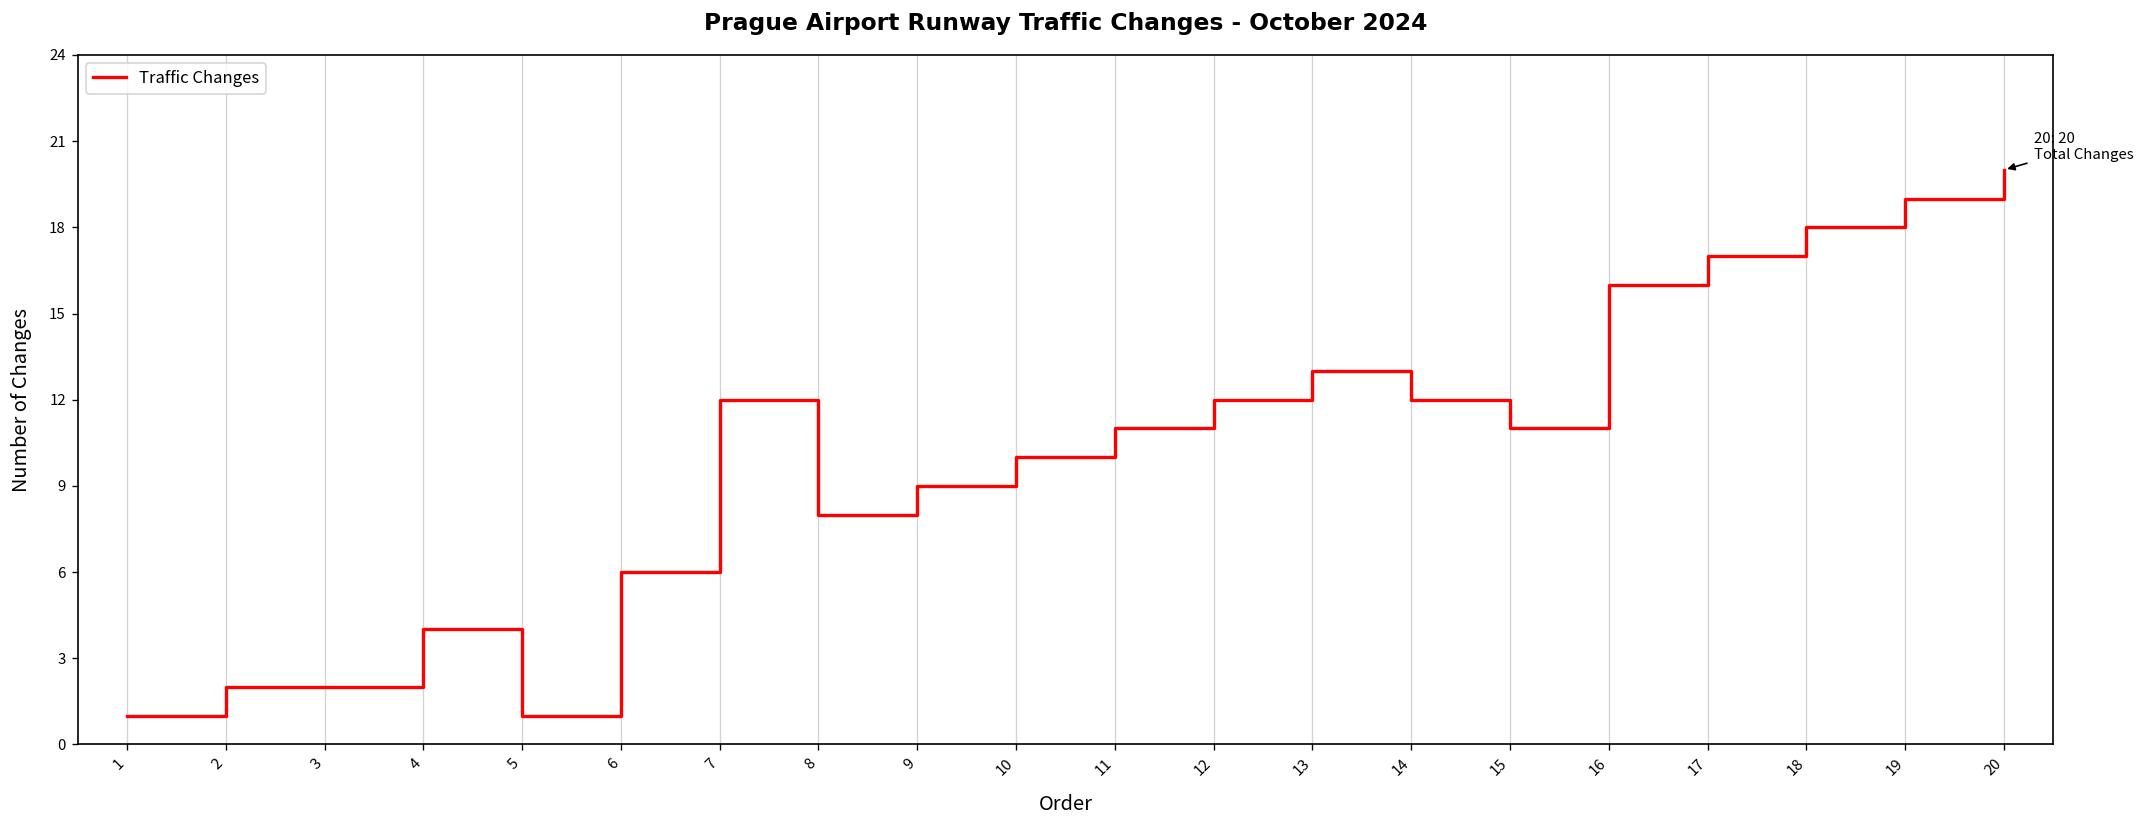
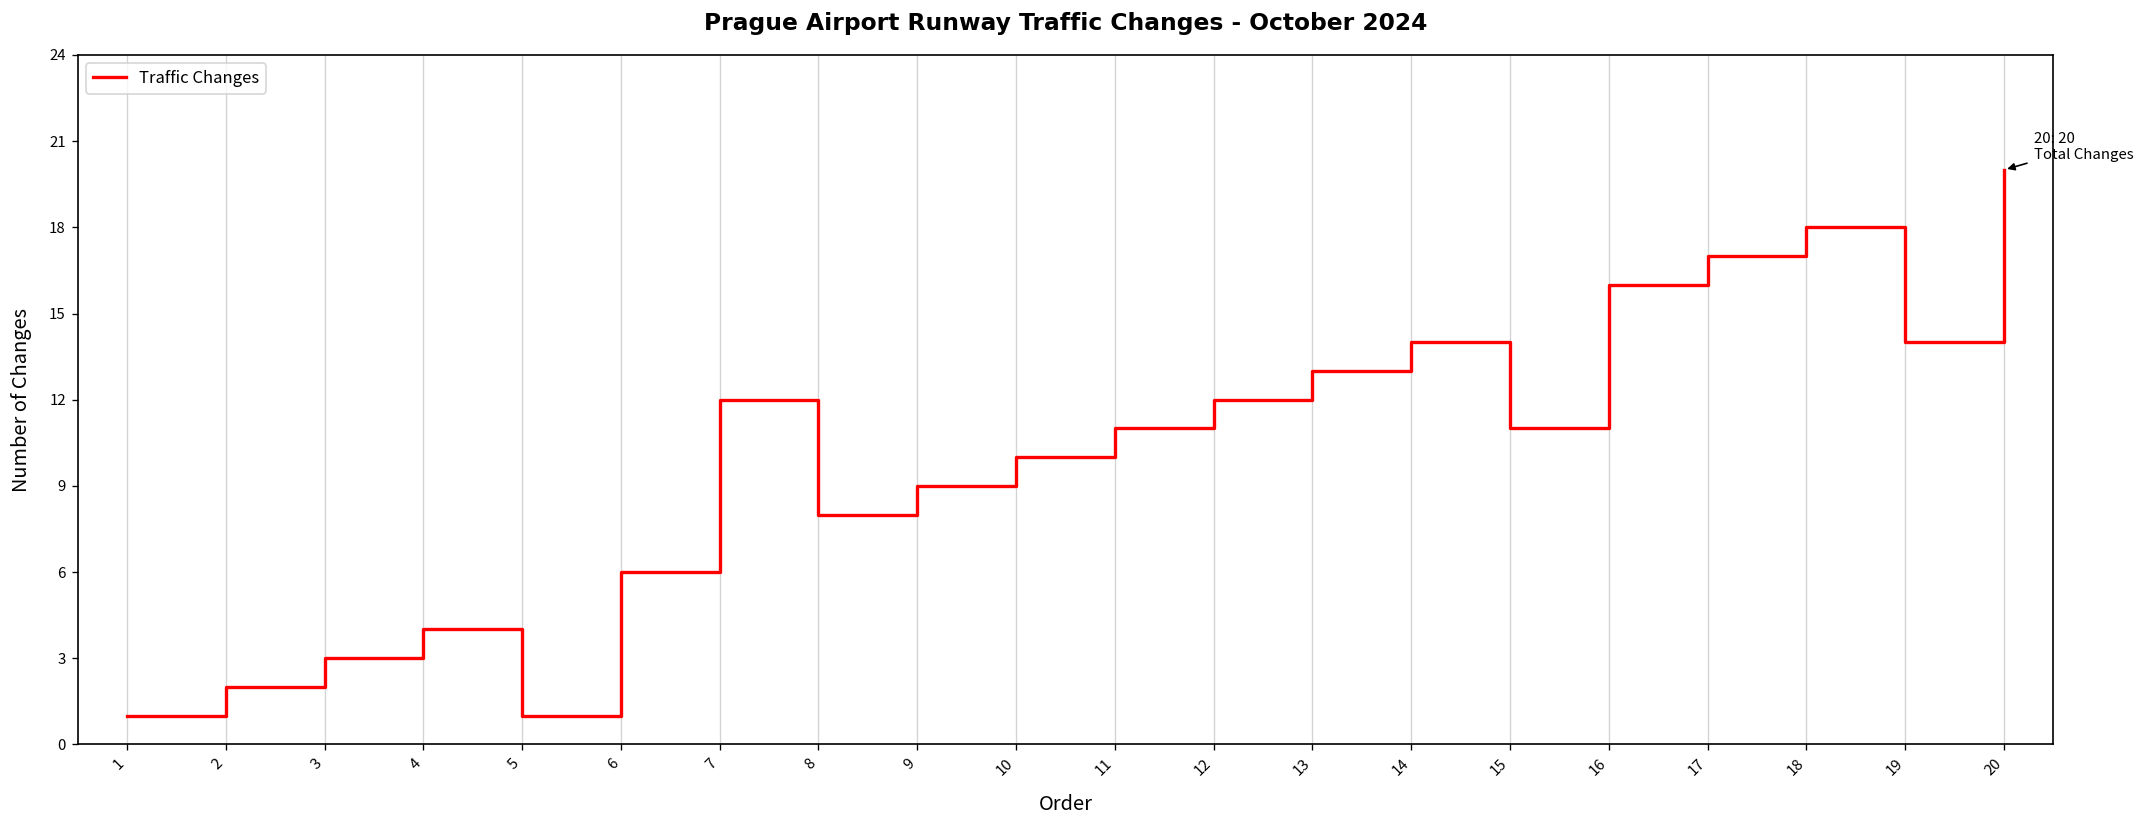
  {
    "1": 1,
    "2": 2,
-   "3": 2,
+   "3": 3,
    "4": 4,
    "5": 1,
    "6": 6,
    "7": 12,
    "8": 8,
    "9": 9,
    "10": 10,
    "11": 11,
    "12": 12,
    "13": 13,
-   "14": 12,
+   "14": 14,
    "15": 11,
    "16": 16,
    "17": 17,
    "18": 18,
-   "19": 19
+   "19": 14
  }
